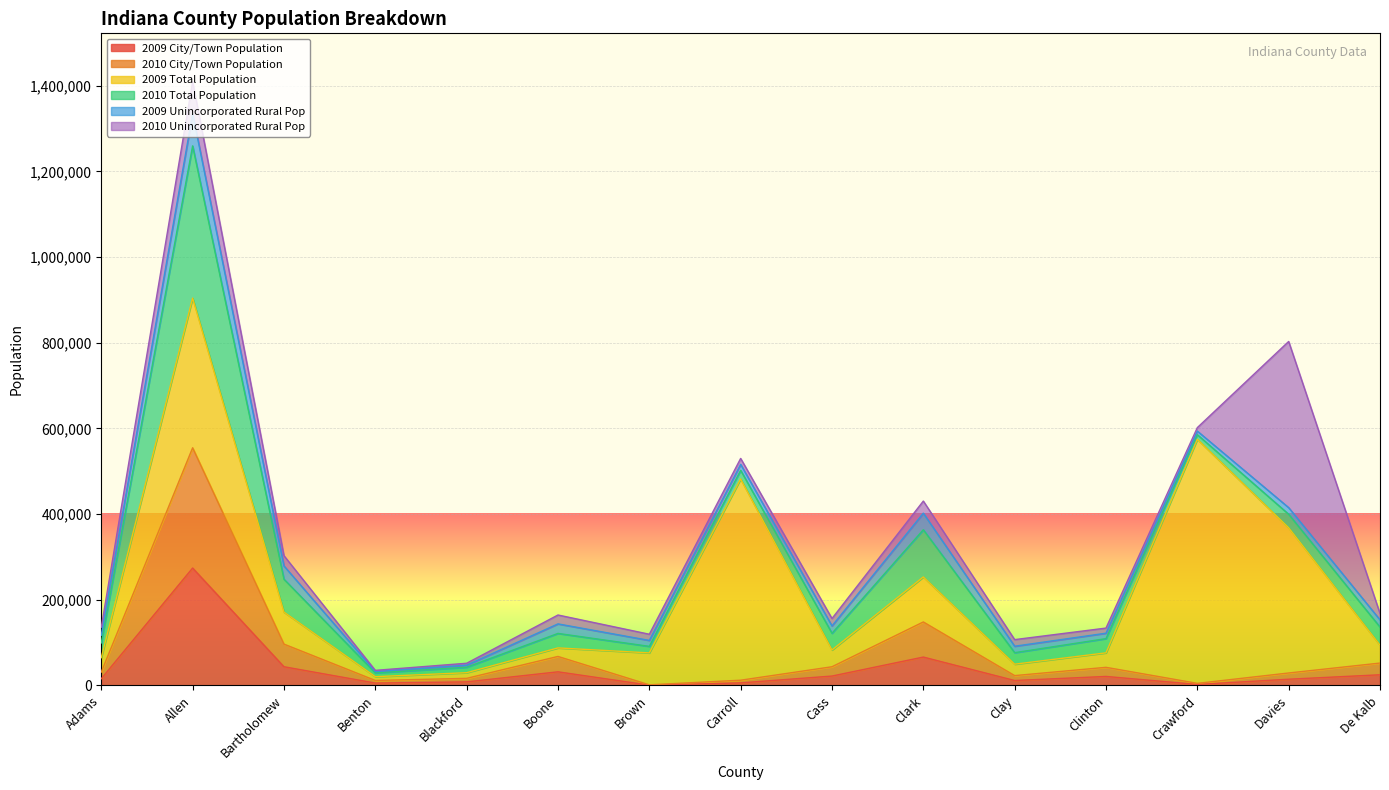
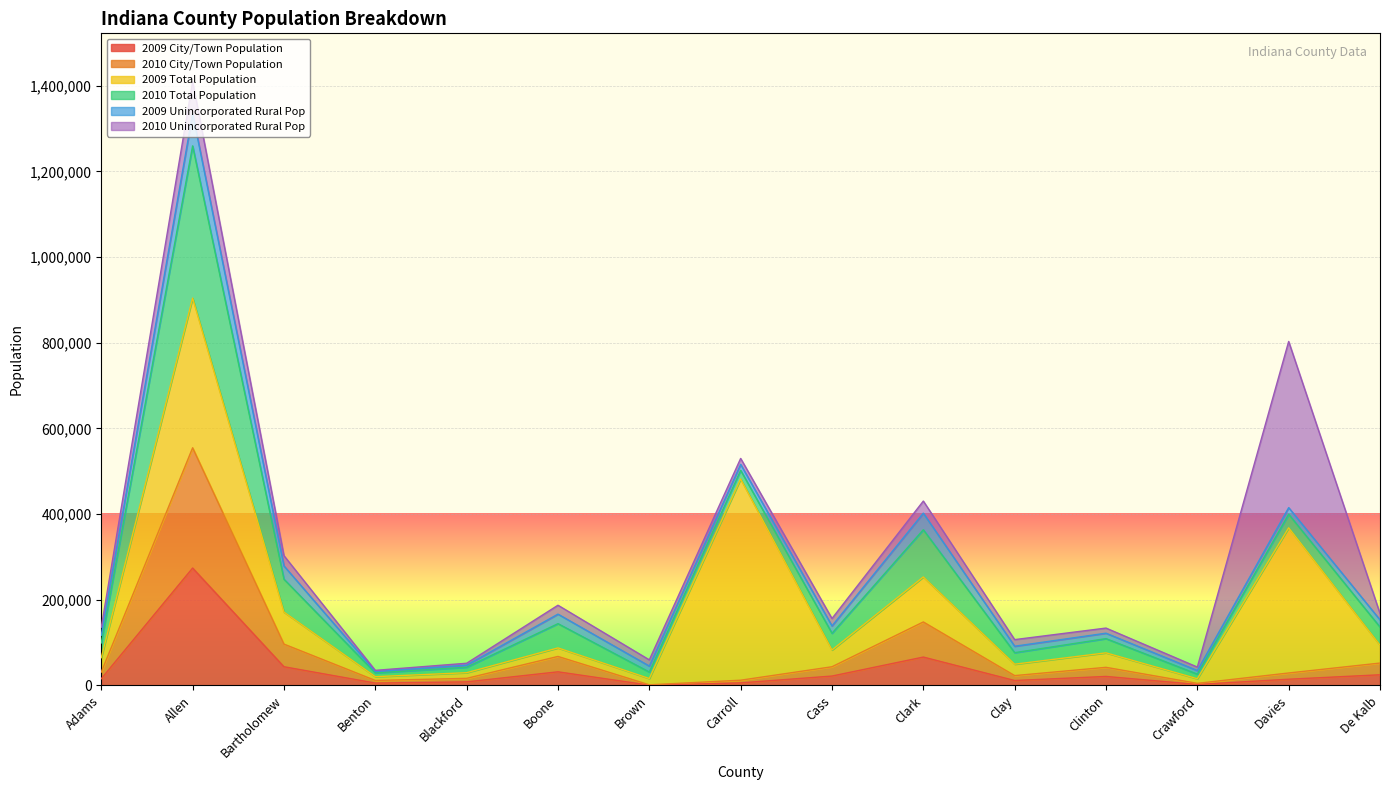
  {
    "2009 Total Population": {
      "Adams": "30,000",
      "Allen": "350,000",
      "Bartholomew": "70,000",
      "Benton": "10,000",
      "Blackford": "10,000",
      "Boone": "20,000",
-     "Brown": "70,000",
+     "Brown": "10,000",
      "Carroll": "470,000",
      "Cass": "40,000",
      "Clark": "110,000",
      "Clay": "30,000",
      "Clinton": "30,000",
-     "Crawford": "570,000",
+     "Crawford": "10,000",
      "Davies": "340,000",
      "De Kalb": "40,000"
    },
    "2010 Total Population": {
      "Adams": "30,000",
      "Allen": "360,000",
      "Bartholomew": "80,000",
-     "Boone": "30,000",
+     "Boone": "60,000",
      "Brown": "20,000",
      "Carroll": "20,000",
      "Cass": "40,000",
      "Clark": "110,000",
      "Clay": "30,000",
      "Clinton": "30,000",
      "Crawford": "10,000",
      "Davies": "30,000",
      "De Kalb": "40,000"
    },
    "2009 Unincorporated Rural Pop": {
      "Adams": "20,000",
      "Bartholomew": "30,000",
      "Boone": "20,000",
      "Brown": "10,000",
      "Carroll": "10,000",
      "Cass": "20,000",
      "Clark": "40,000",
      "Clay": "20,000",
      "Clinton": "10,000",
      "Crawford": "10,000",
      "Davies": "20,000",
      "De Kalb": "20,000"
    },
    "2010 Unincorporated Rural Pop": {
      "Adams": "20,000",
      "Bartholomew": "20,000",
      "Boone": "20,000",
      "Brown": "10,000",
      "Carroll": "10,000",
      "Cass": "20,000",
      "Clark": "30,000",
      "Clay": "20,000",
      "Clinton": "10,000",
      "Crawford": "10,000",
      "Davies": "390,000",
      "De Kalb": "10,000"
    }
  }
